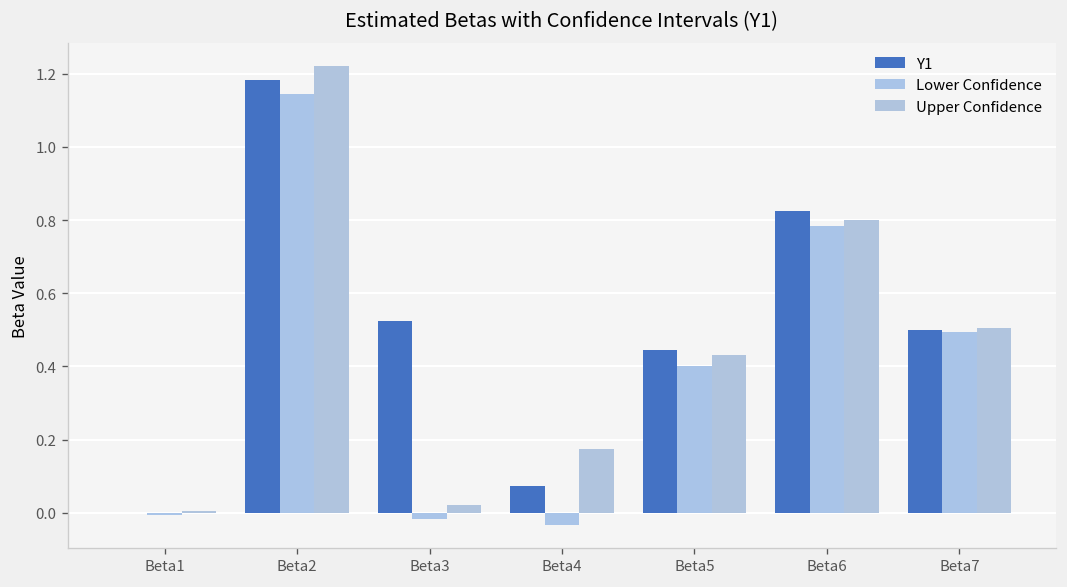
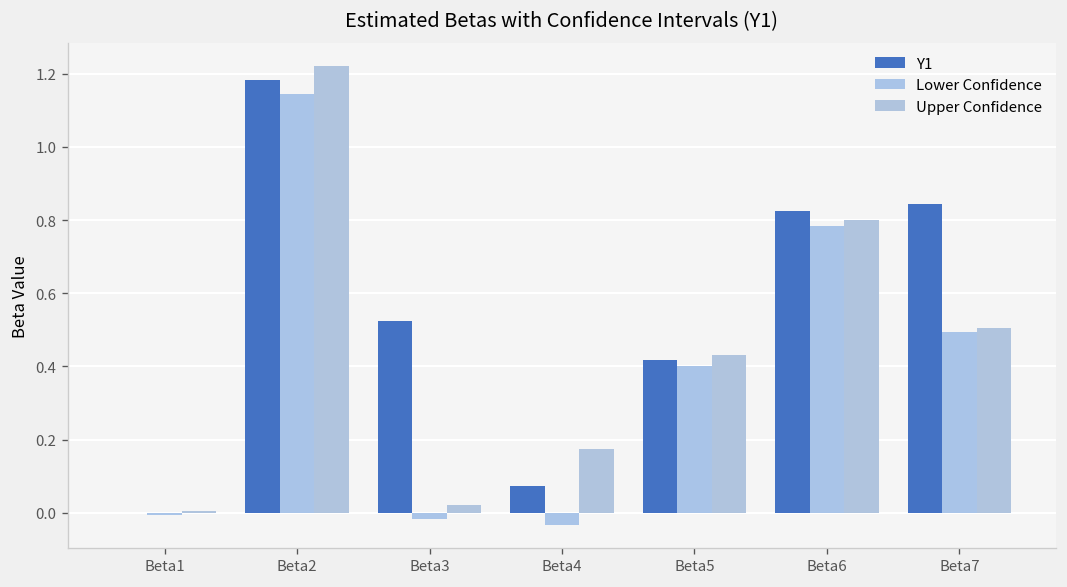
  {
    "Y1": {
      "Beta2": 1.18,
      "Beta3": 0.53,
      "Beta4": 0.07,
-     "Beta5": 0.44,
+     "Beta5": 0.42,
      "Beta6": 0.83,
-     "Beta7": 0.50
+     "Beta7": 0.84
    }
  }
